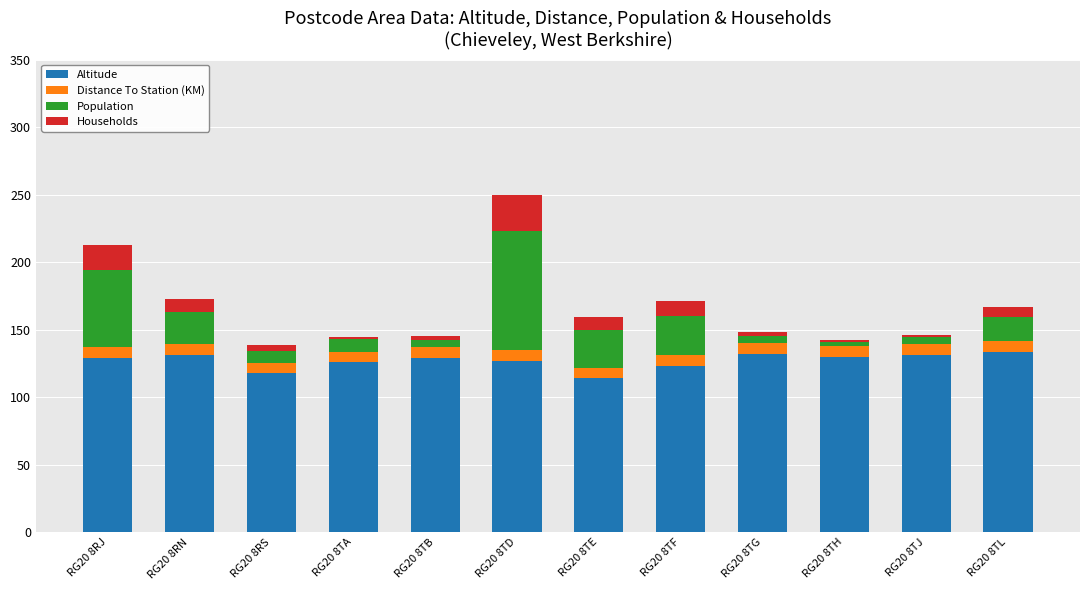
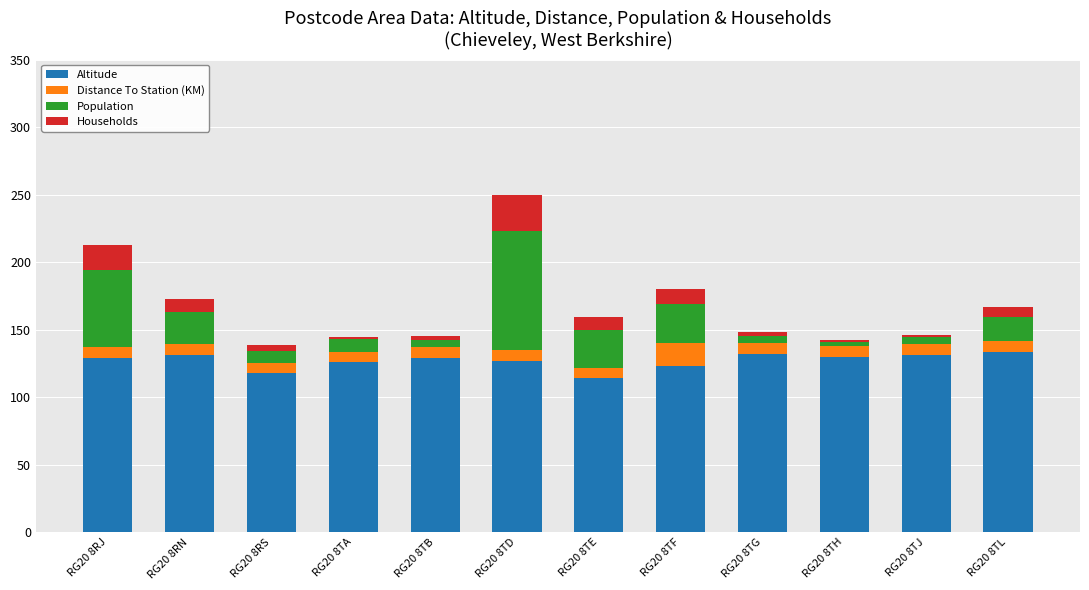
  {
    "Altitude": {
      "RG20 8RJ": 129,
      "RG20 8RN": 131,
      "RG20 8RS": 118,
      "RG20 8TA": 126,
      "RG20 8TB": 129,
      "RG20 8TD": 127,
      "RG20 8TE": 114,
      "RG20 8TF": 123,
      "RG20 8TG": 132,
      "RG20 8TH": 130,
      "RG20 8TJ": 131,
      "RG20 8TL": 133
    },
    "Distance To Station (KM)": {
      "RG20 8RJ": 8,
      "RG20 8RN": 8,
      "RG20 8RS": 7,
      "RG20 8TA": 8,
      "RG20 8TB": 8,
      "RG20 8TD": 8,
      "RG20 8TE": 8,
-     "RG20 8TF": 8,
+     "RG20 8TF": 17,
      "RG20 8TG": 8,
      "RG20 8TH": 8,
      "RG20 8TJ": 8,
      "RG20 8TL": 8
    },
    "Population": {
      "RG20 8RJ": 57,
      "RG20 8RN": 24,
      "RG20 8RS": 9,
      "RG20 8TA": 9,
      "RG20 8TB": 5,
      "RG20 8TD": 88,
      "RG20 8TE": 28,
      "RG20 8TF": 29,
      "RG20 8TG": 5,
      "RG20 8TH": 3,
      "RG20 8TJ": 5,
      "RG20 8TL": 18
    },
    "Households": {
      "RG20 8RJ": 19,
      "RG20 8RN": 10,
      "RG20 8RS": 4,
      "RG20 8TA": 2,
      "RG20 8TB": 3,
      "RG20 8TD": 27,
      "RG20 8TE": 10,
      "RG20 8TF": 11,
      "RG20 8TG": 3,
      "RG20 8TJ": 2,
      "RG20 8TL": 7
    }
  }
